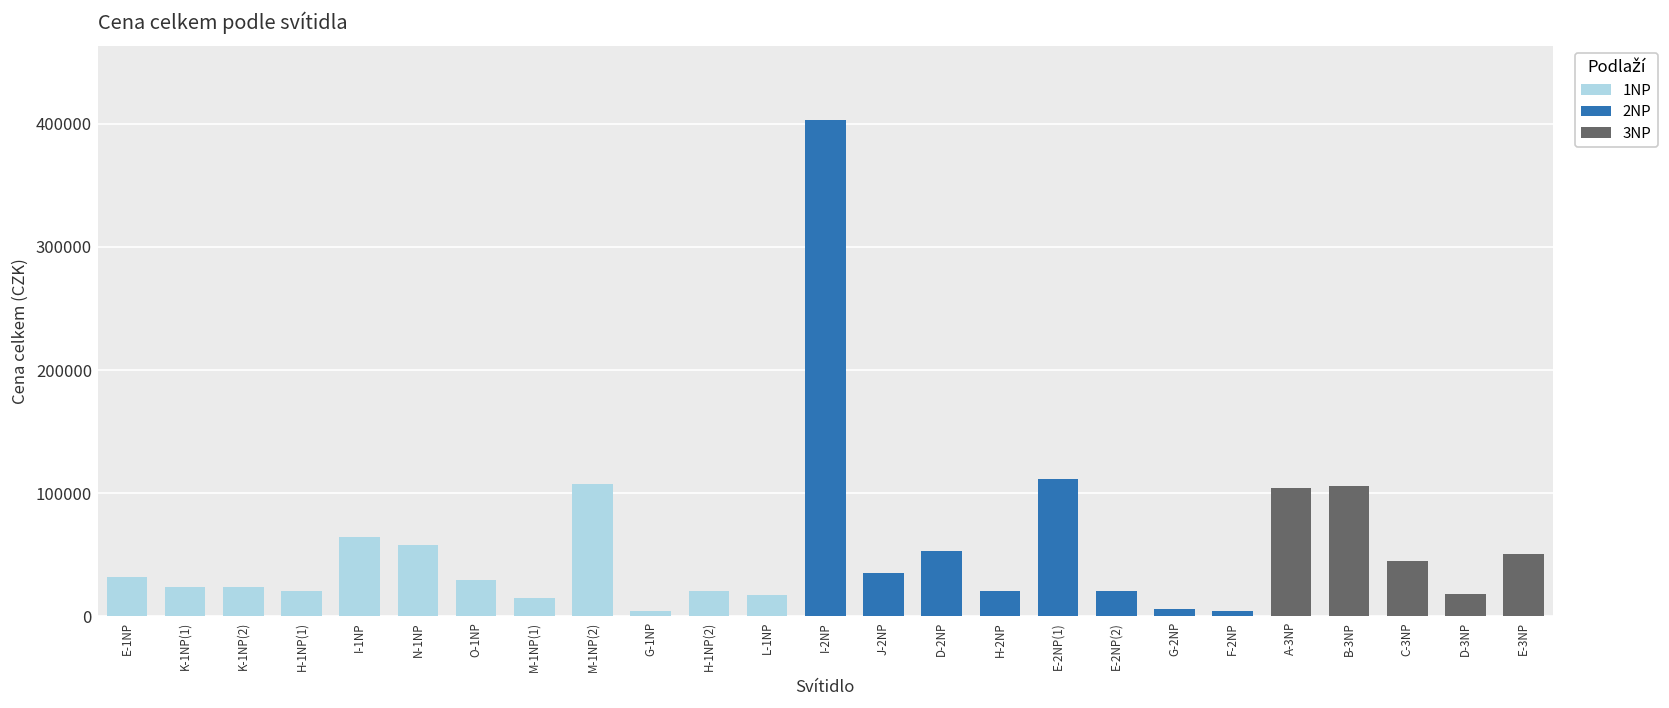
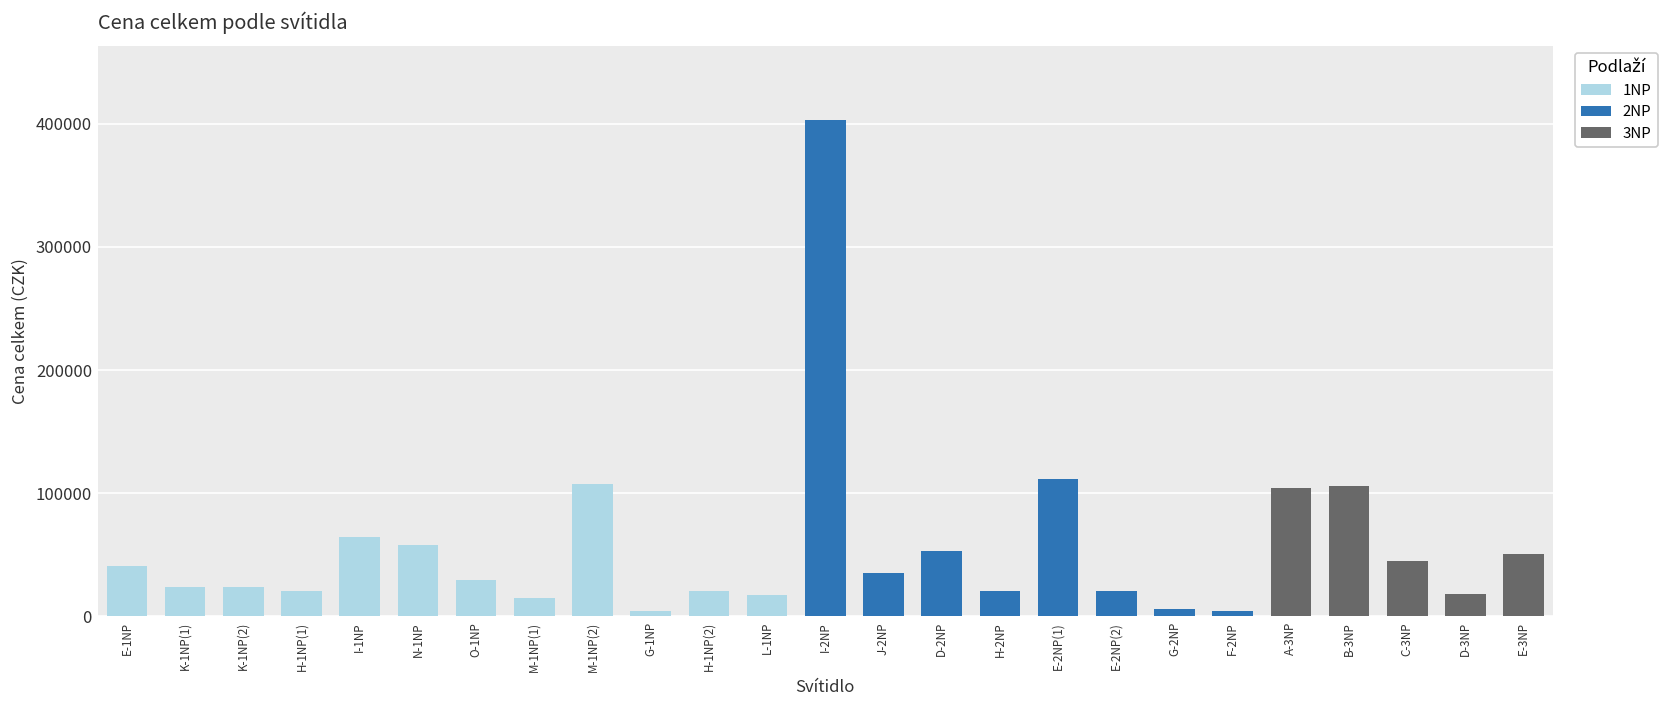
  {
-   "E-1NP": 31000,
+   "E-1NP": 41000,
    "K-1NP(1)": 23000,
    "K-1NP(2)": 23000,
    "H-1NP(1)": 20000,
    "I-1NP": 64000,
    "N-1NP": 58000,
    "O-1NP": 29000,
    "M-1NP(1)": 15000,
    "M-1NP(2)": 107000,
    "G-1NP": 4000,
    "H-1NP(2)": 20000,
    "L-1NP": 18000,
    "I-2NP": 403000,
    "J-2NP": 35000,
    "D-2NP": 53000,
    "H-2NP": 20000,
    "E-2NP(1)": 112000,
    "E-2NP(2)": 20000,
    "G-2NP": 6000,
    "F-2NP": 4000,
    "A-3NP": 104000,
    "B-3NP": 106000,
    "C-3NP": 44000,
    "D-3NP": 18000,
    "E-3NP": 51000
  }
